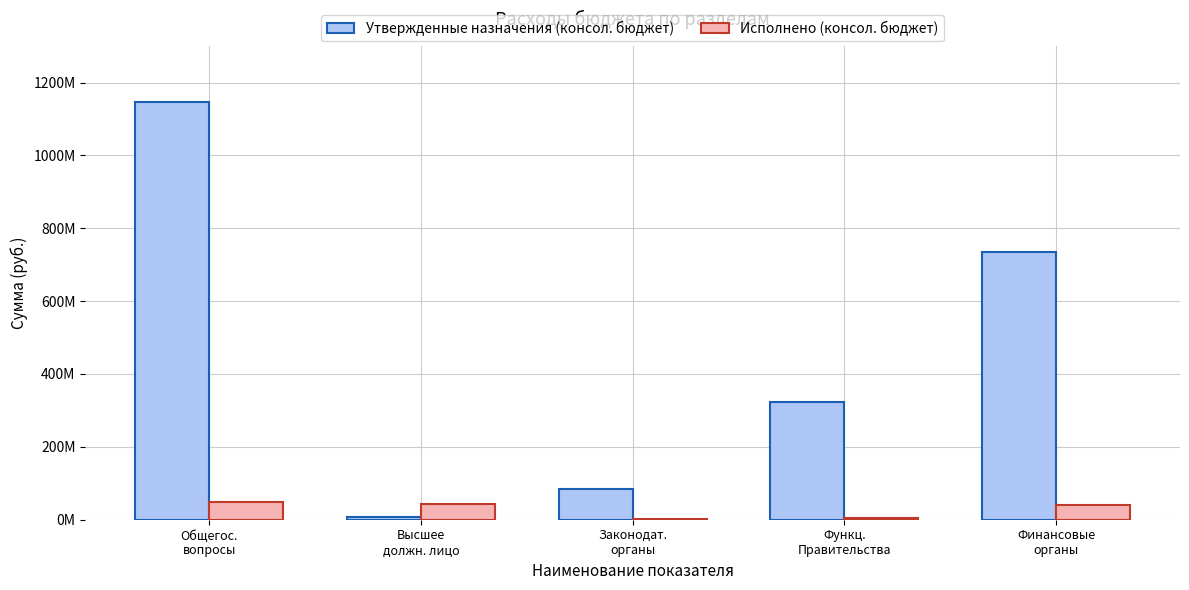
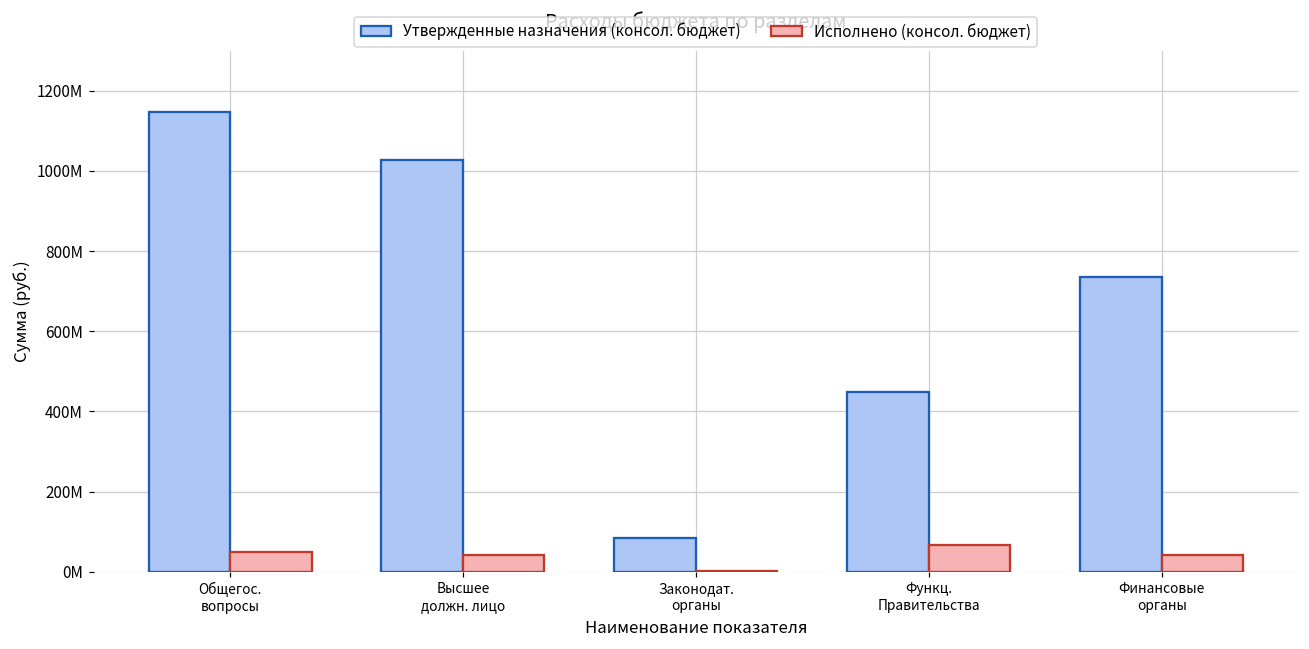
  {
    "Утвержденные назначения (консол. бюджет)": {
      "Общегос. вопросы": 1150000000,
-     "Высшее должн. лицо": 10000000,
+     "Высшее должн. лицо": 1030000000,
      "Законодат. органы": 80000000,
-     "Функц. Правительства": 320000000,
+     "Функц. Правительства": 450000000,
      "Финансовые органы": 740000000
    },
    "Исполнено (консол. бюджет)": {
      "Общегос. вопросы": 50000000,
      "Высшее должн. лицо": 40000000,
-     "Функц. Правительства": 0,
+     "Функц. Правительства": 70000000,
      "Финансовые органы": 40000000
    }
  }
